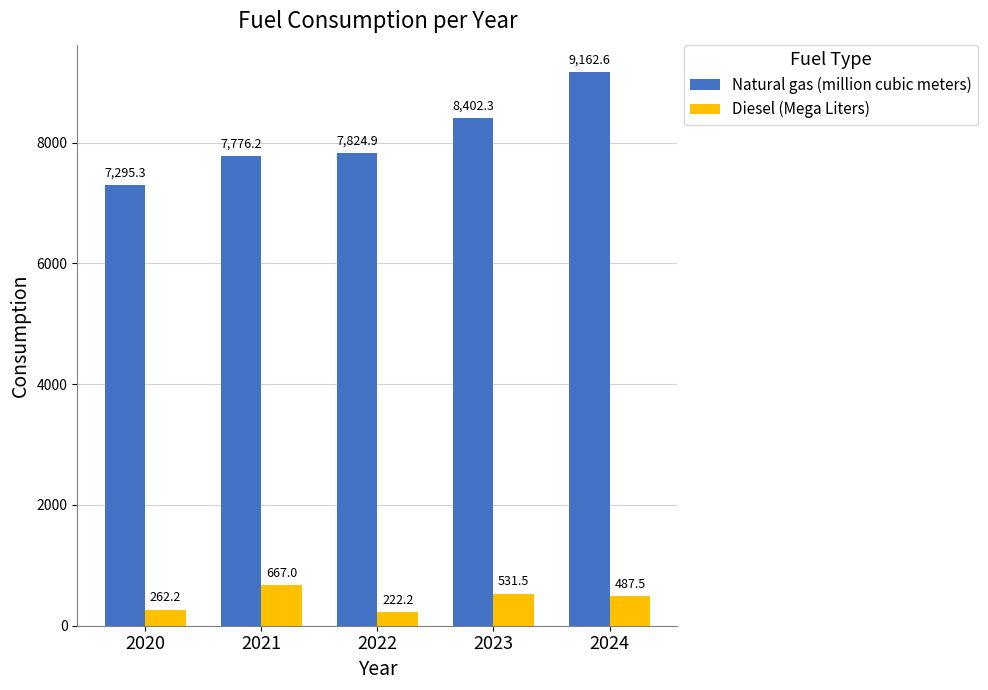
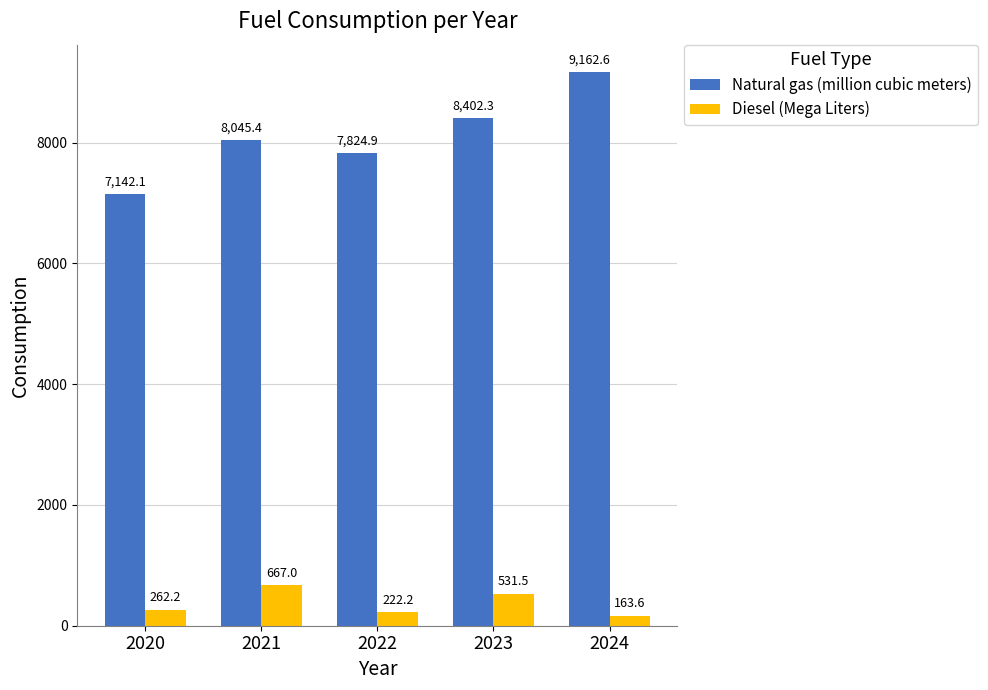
  {
    "Natural gas (million cubic meters)": {
-     "2020": "7,295.3",
-     "2021": "7,776.2",
+     "2020": "7,142.1",
+     "2021": "8,045.4",
      "2022": "7,824.9",
      "2023": "8,402.3",
      "2024": "9,162.6"
    },
    "Diesel (Mega Liters)": {
      "2020": "262.2",
      "2021": "667.0",
      "2022": "222.2",
      "2023": "531.5",
-     "2024": "487.5"
+     "2024": "163.6"
    }
  }
